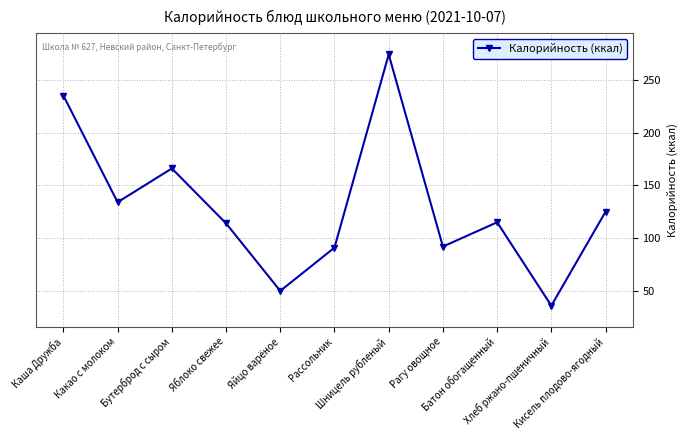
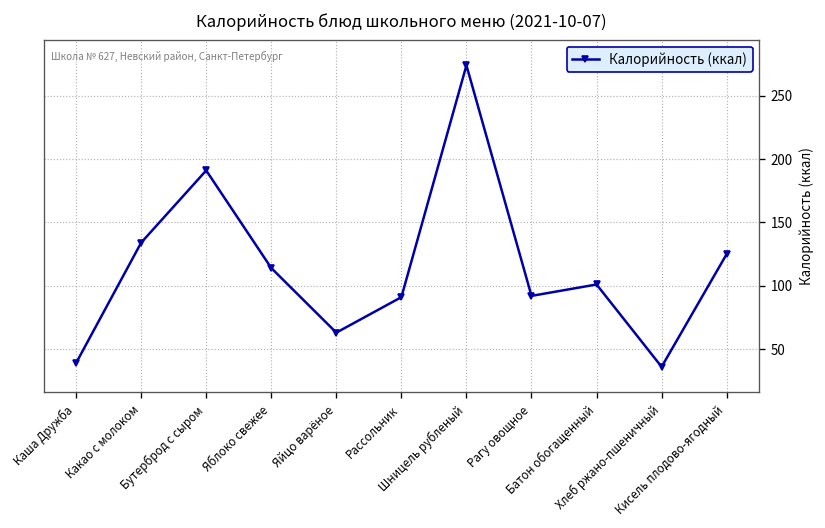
  {
-   "Каша Дружба": 235,
+   "Каша Дружба": 39,
    "Какао с молоком": 134,
-   "Бутерброд с сыром": 166,
+   "Бутерброд с сыром": 191,
    "Яблоко свежее": 114,
-   "Яйцо варёное": 50,
+   "Яйцо варёное": 63,
    "Рассольник": 91,
    "Шницель рубленый": 274,
    "Рагу овощное": 92,
-   "Батон обогащенный": 115,
+   "Батон обогащенный": 101,
    "Хлеб ржано-пшеничный": 36,
    "Кисель плодово-ягодный": 125
  }
